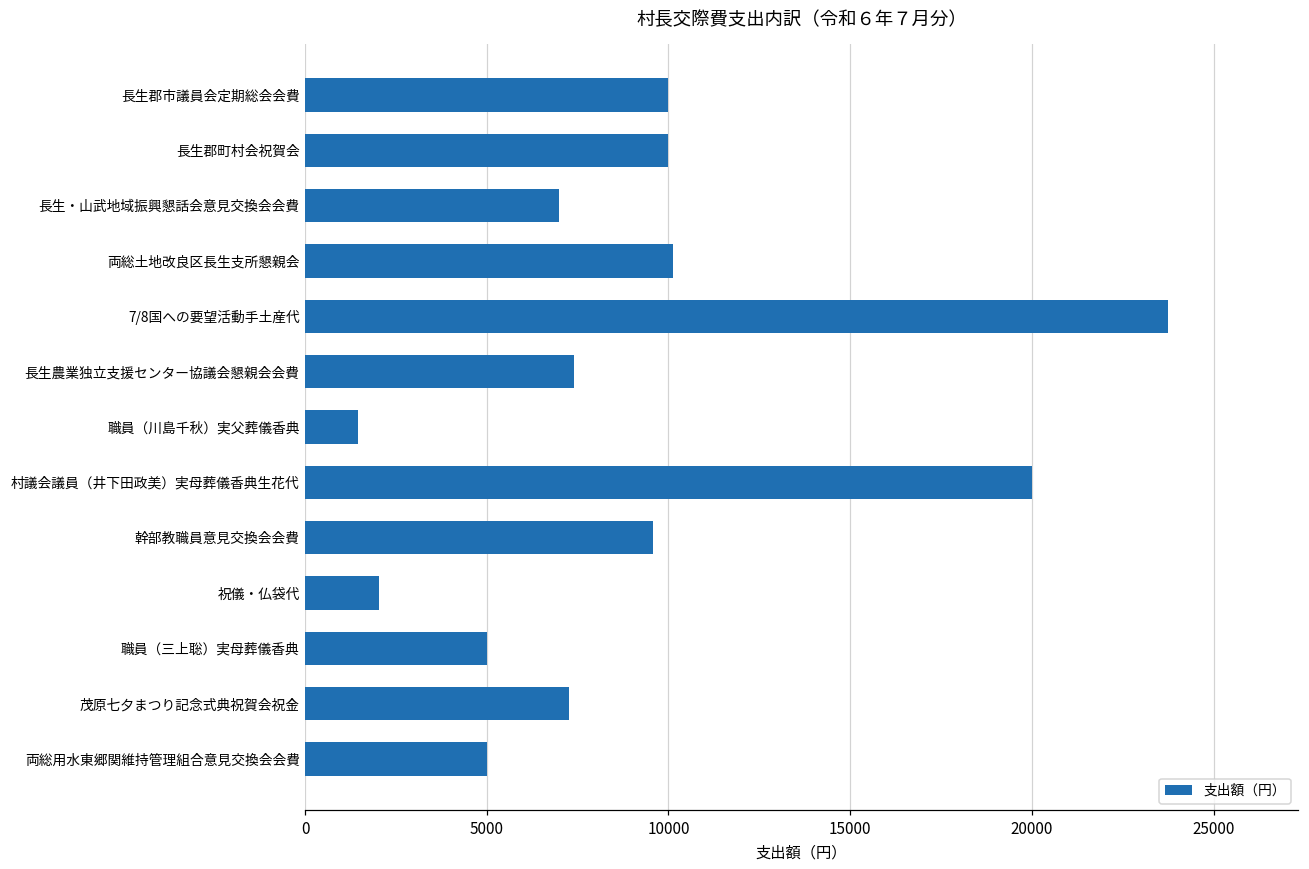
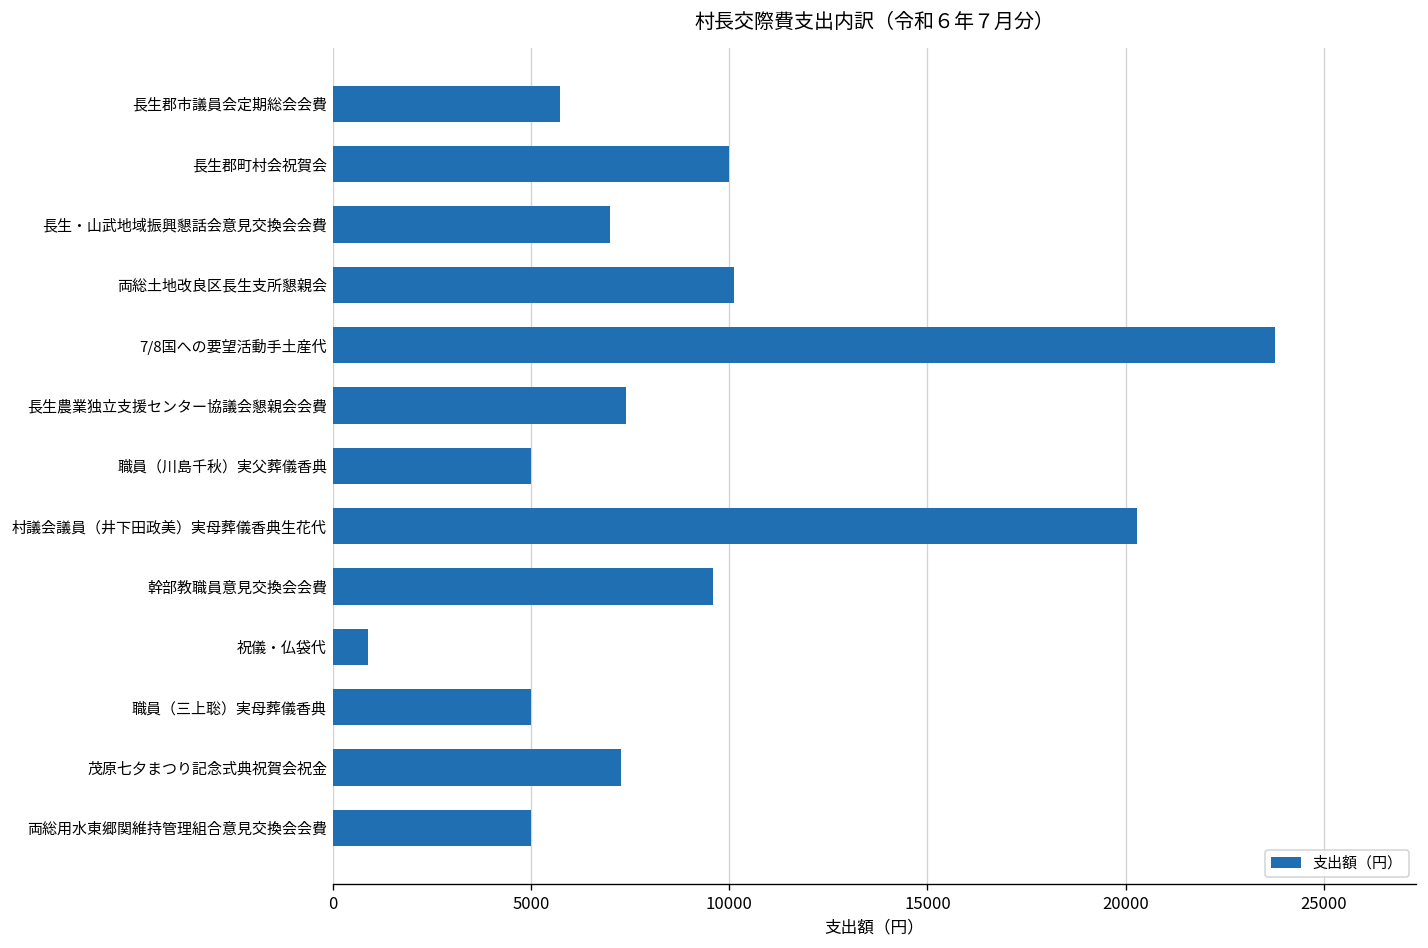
  {
-   "長生郡市議員会定期総会会費": 10000,
+   "長生郡市議員会定期総会会費": 5700,
    "長生郡町村会祝賀会": 10000,
    "長生・山武地域振興懇話会意見交換会会費": 7000,
    "両総土地改良区長生支所懇親会": 10100,
    "7/8国への要望活動手土産代": 23800,
    "長生農業独立支援センター協議会懇親会会費": 7400,
-   "職員（川島千秋）実父葬儀香典": 1500,
-   "村議会議員（井下田政美）実母葬儀香典生花代": 20000,
+   "職員（川島千秋）実父葬儀香典": 5000,
+   "村議会議員（井下田政美）実母葬儀香典生花代": 20300,
    "幹部教職員意見交換会会費": 9600,
-   "祝儀・仏袋代": 2000,
+   "祝儀・仏袋代": 900,
    "職員（三上聡）実母葬儀香典": 5000,
    "茂原七夕まつり記念式典祝賀会祝金": 7300,
    "両総用水東郷関維持管理組合意見交換会会費": 5000
  }
